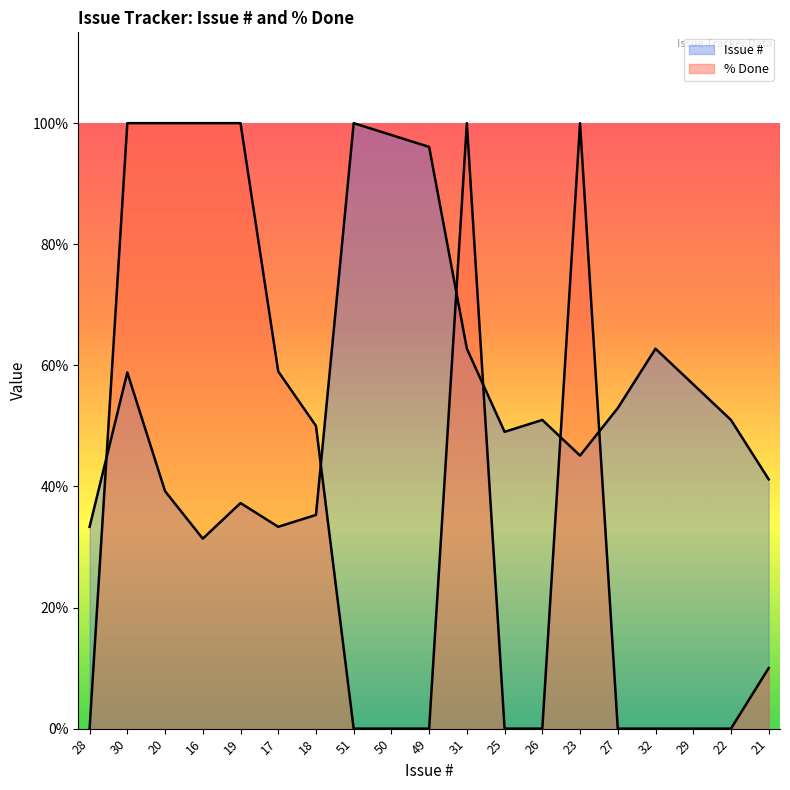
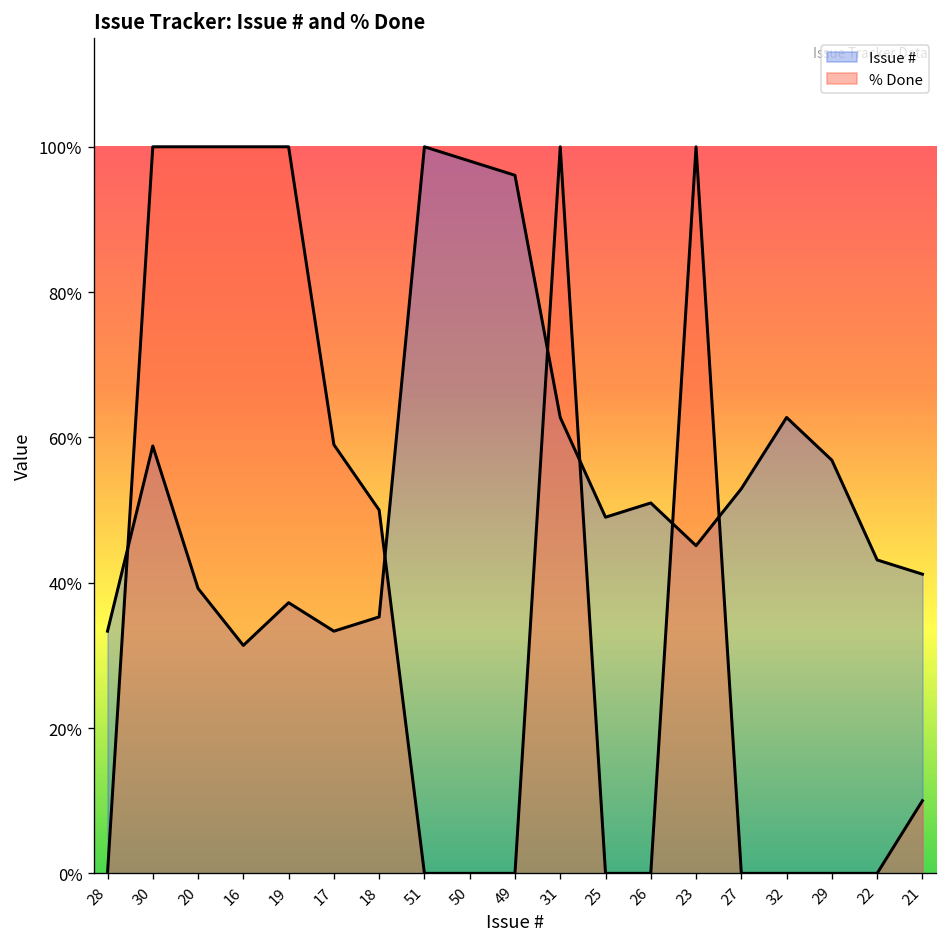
  {
    "Issue #": {
      "28": "33%",
      "30": "59%",
      "20": "39%",
      "16": "31%",
      "19": "37%",
      "17": "33%",
      "18": "35%",
      "51": "100%",
      "50": "98%",
      "49": "96%",
      "31": "63%",
      "25": "49%",
      "26": "51%",
      "23": "45%",
      "27": "53%",
      "32": "63%",
      "29": "57%",
-     "22": "51%",
+     "22": "43%",
      "21": "41%"
    },
    "% Done": {
      "28": "0%",
      "30": "100%",
      "20": "100%",
      "16": "100%",
      "19": "100%",
      "17": "59%",
      "18": "50%",
      "51": "0%",
      "50": "0%",
      "49": "0%",
      "31": "100%",
      "25": "0%",
      "26": "0%",
      "23": "100%",
      "27": "0%",
      "32": "0%",
      "29": "0%",
      "22": "0%",
      "21": "10%"
    }
  }
